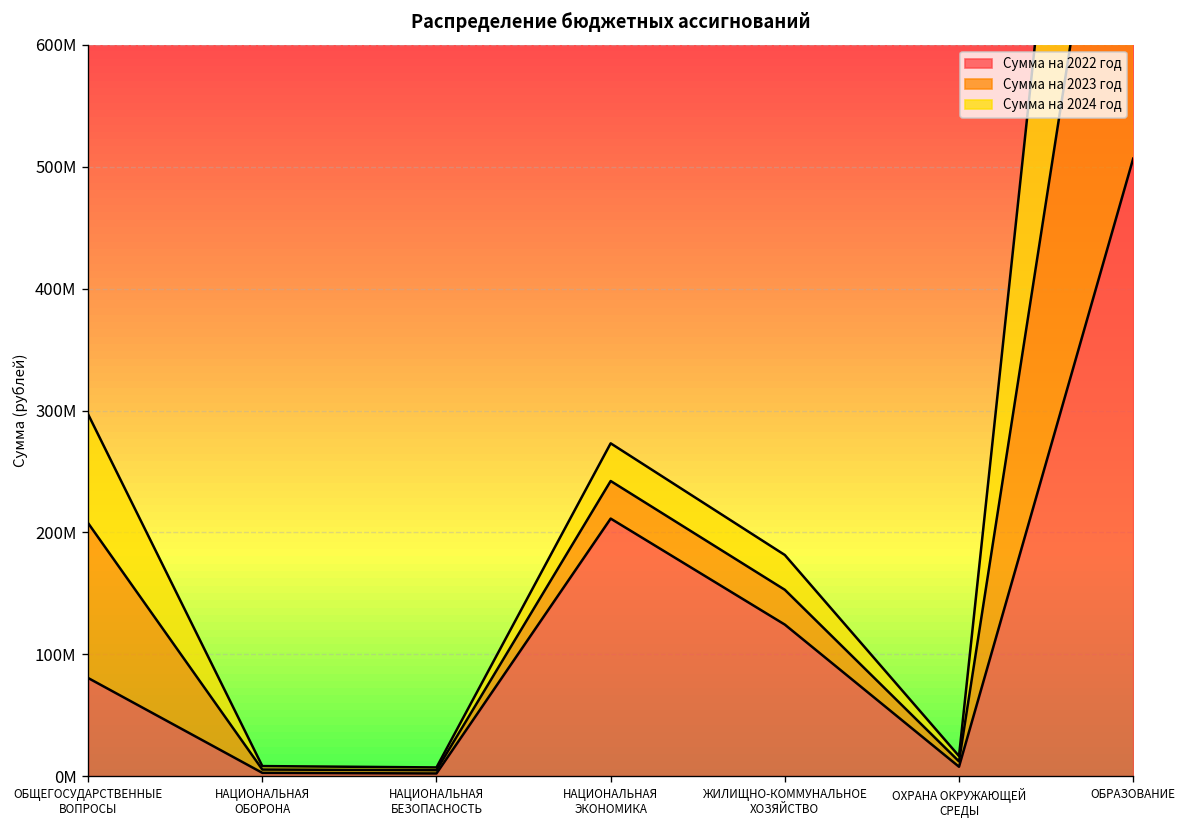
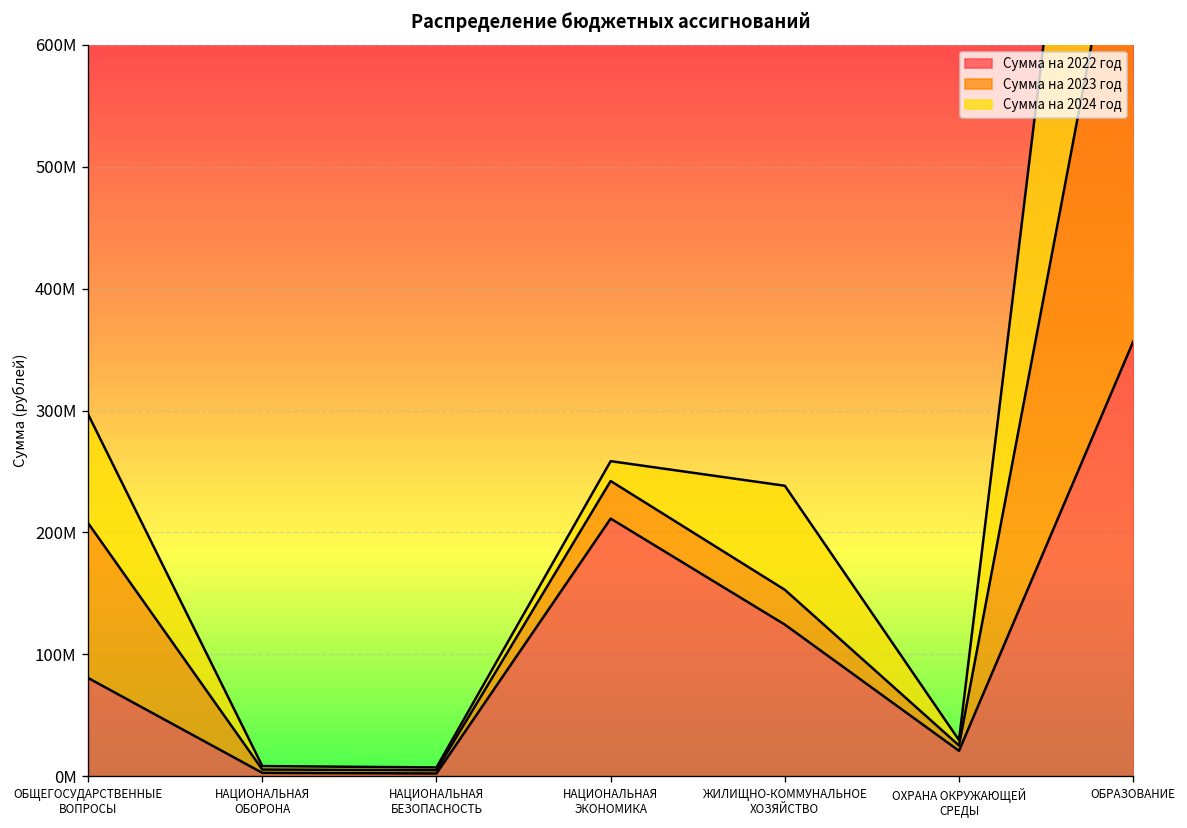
  {
    "Сумма на 2022 год": {
      "ОБЩЕГОСУДАРСТВЕННЫЕ ВОПРОСЫ": 81000000,
      "НАЦИОНАЛЬНАЯ ОБОРОНА": 3000000,
      "НАЦИОНАЛЬНАЯ БЕЗОПАСНОСТЬ": 2000000,
      "НАЦИОНАЛЬНАЯ ЭКОНОМИКА": 211000000,
      "ЖИЛИЩНО-КОММУНАЛЬНОЕ ХОЗЯЙСТВО": 124000000,
-     "ОХРАНА ОКРУЖАЮЩЕЙ СРЕДЫ": 8000000,
-     "ОБРАЗОВАНИЕ": 507000000
+     "ОХРАНА ОКРУЖАЮЩЕЙ СРЕДЫ": 21000000,
+     "ОБРАЗОВАНИЕ": 357000000
    },
    "Сумма на 2023 год": {
      "ОБЩЕГОСУДАРСТВЕННЫЕ ВОПРОСЫ": 127000000,
      "НАЦИОНАЛЬНАЯ ОБОРОНА": 3000000,
      "НАЦИОНАЛЬНАЯ ЭКОНОМИКА": 31000000,
      "ЖИЛИЩНО-КОММУНАЛЬНОЕ ХОЗЯЙСТВО": 29000000,
      "ОХРАНА ОКРУЖАЮЩЕЙ СРЕДЫ": 4000000
    },
    "Сумма на 2024 год": {
      "ОБЩЕГОСУДАРСТВЕННЫЕ ВОПРОСЫ": 89000000,
      "НАЦИОНАЛЬНАЯ ОБОРОНА": 3000000,
-     "НАЦИОНАЛЬНАЯ ЭКОНОМИКА": 31000000,
-     "ЖИЛИЩНО-КОММУНАЛЬНОЕ ХОЗЯЙСТВО": 29000000,
+     "НАЦИОНАЛЬНАЯ ЭКОНОМИКА": 16000000,
+     "ЖИЛИЩНО-КОММУНАЛЬНОЕ ХОЗЯЙСТВО": 85000000,
      "ОХРАНА ОКРУЖАЮЩЕЙ СРЕДЫ": 4000000
    }
  }
